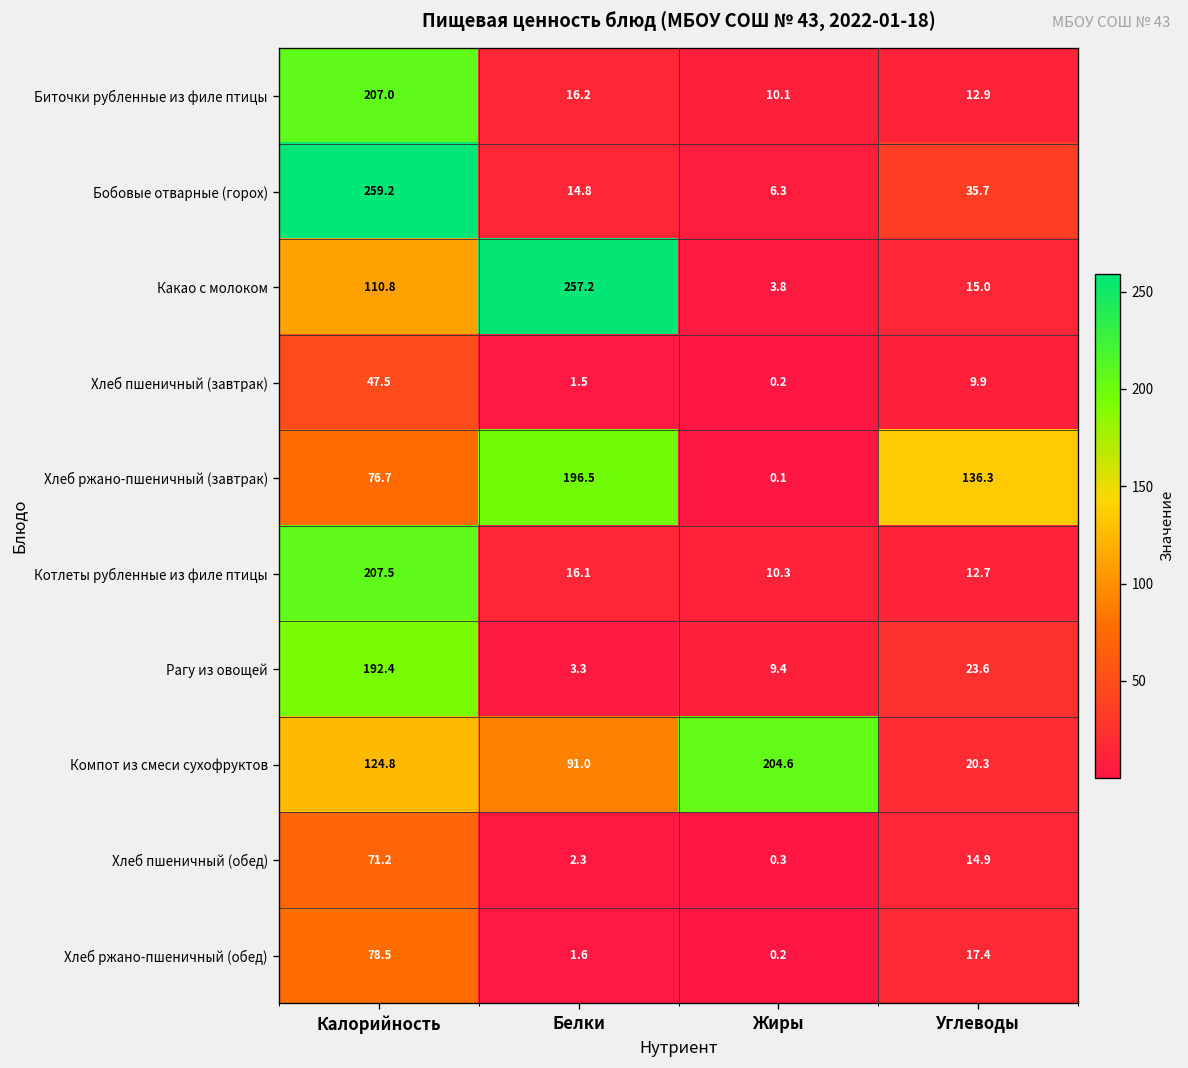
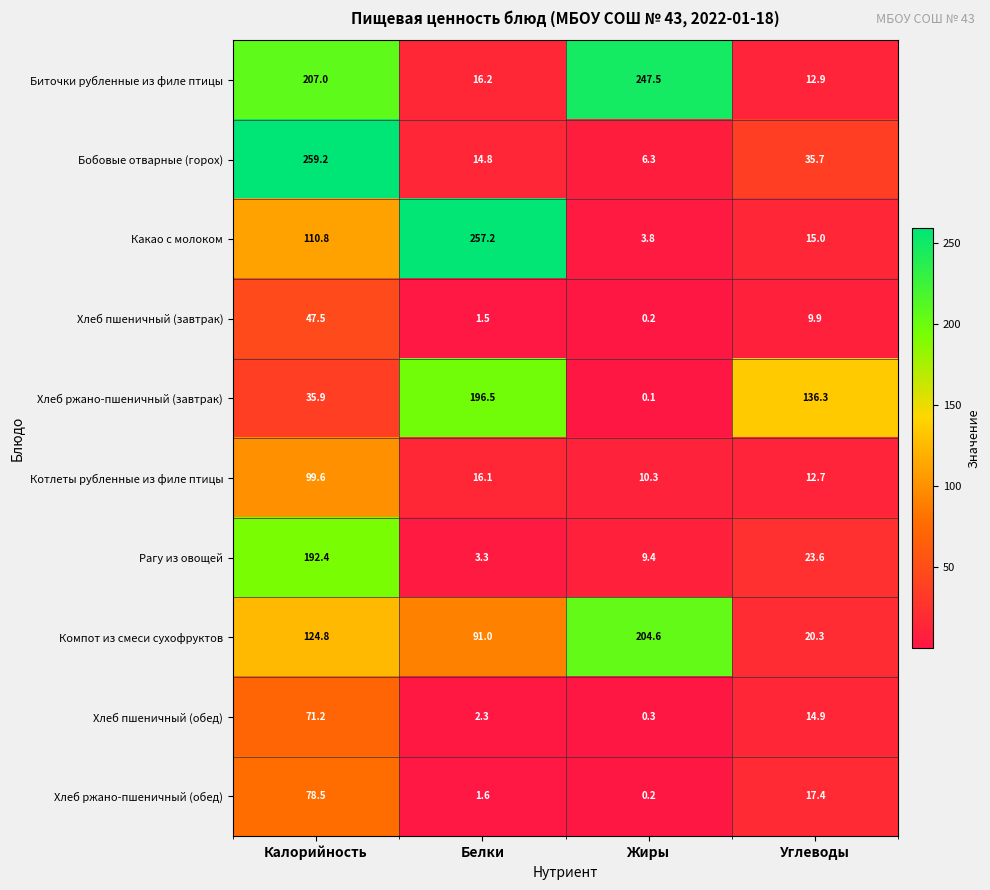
  {
    "Биточки рубленные из филе птицы": {
      "Калорийность": 207.0,
      "Белки": 16.2,
-     "Жиры": 10.1,
+     "Жиры": 247.5,
      "Углеводы": 12.9
    },
    "Бобовые отварные (горох)": {
      "Калорийность": 259.2,
      "Белки": 14.8,
      "Жиры": 6.3,
      "Углеводы": 35.7
    },
    "Какао с молоком": {
      "Калорийность": 110.8,
      "Белки": 257.2,
      "Жиры": 3.8,
      "Углеводы": 15.0
    },
    "Хлеб пшеничный (завтрак)": {
      "Калорийность": 47.5,
      "Белки": 1.5,
      "Жиры": 0.2,
      "Углеводы": 9.9
    },
    "Хлеб ржано-пшеничный (завтрак)": {
-     "Калорийность": 76.7,
+     "Калорийность": 35.9,
      "Белки": 196.5,
      "Жиры": 0.1,
      "Углеводы": 136.3
    },
    "Котлеты рубленные из филе птицы": {
-     "Калорийность": 207.5,
+     "Калорийность": 99.6,
      "Белки": 16.1,
      "Жиры": 10.3,
      "Углеводы": 12.7
    },
    "Рагу из овощей": {
      "Калорийность": 192.4,
      "Белки": 3.3,
      "Жиры": 9.4,
      "Углеводы": 23.6
    },
    "Компот из смеси сухофруктов": {
      "Калорийность": 124.8,
      "Белки": 91.0,
      "Жиры": 204.6,
      "Углеводы": 20.3
    },
    "Хлеб пшеничный (обед)": {
      "Калорийность": 71.2,
      "Белки": 2.3,
      "Жиры": 0.3,
      "Углеводы": 14.9
    },
    "Хлеб ржано-пшеничный (обед)": {
      "Калорийность": 78.5,
      "Белки": 1.6,
      "Жиры": 0.2,
      "Углеводы": 17.4
    }
  }
